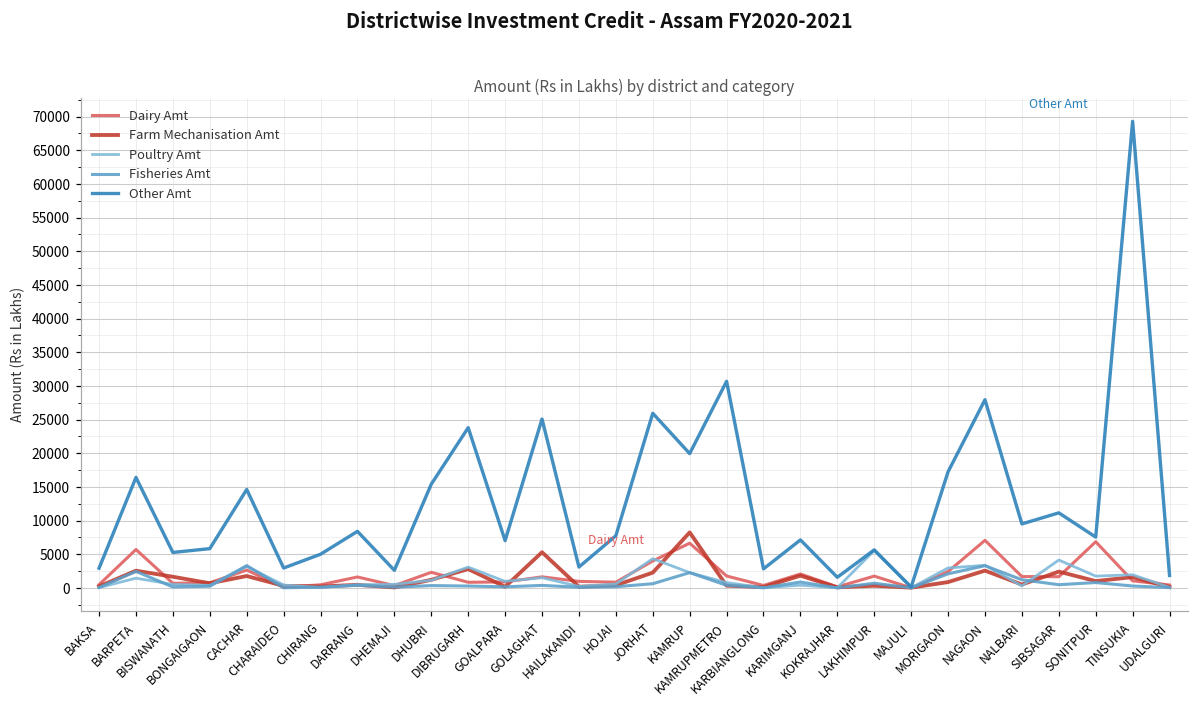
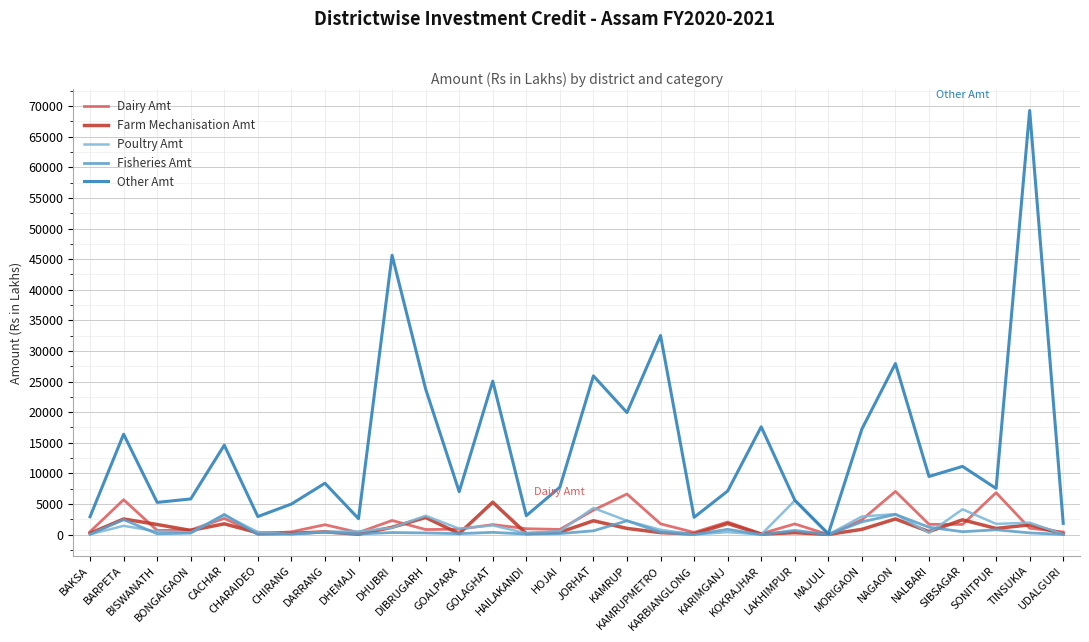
  {
    "Dairy Amt": {
      "BARPETA": 6000,
      "CACHAR": 3000,
      "DARRANG": 2000,
      "DHUBRI": 2000,
      "DIBRUGARH": 1000,
      "HAILAKANDI": 1000,
      "KAMRUP": 7000,
      "KAMRUPMETRO": 2000,
      "LAKHIMPUR": 2000,
      "NAGAON": 7000,
      "NALBARI": 2000,
      "SIBSAGAR": 2000,
      "SONITPUR": 7000,
      "TINSUKIA": 1000
    },
    "Farm Mechanisation Amt": {
      "BISWANATH": 2000,
      "CACHAR": 2000,
      "GOLAGHAT": 5000,
      "JORHAT": 2000,
-     "KAMRUP": 8000,
+     "KAMRUP": 1000,
      "MORIGAON": 1000,
      "NAGAON": 3000,
      "SIBSAGAR": 2000
    },
    "Other Amt": {
      "BAKSA": 3000,
      "BARPETA": 16000,
      "BISWANATH": 5000,
      "BONGAIGAON": 6000,
      "CACHAR": 15000,
      "CHARAIDEO": 3000,
      "CHIRANG": 5000,
      "DARRANG": 8000,
      "DHEMAJI": 3000,
-     "DHUBRI": 15000,
+     "DHUBRI": 46000,
      "DIBRUGARH": 24000,
      "GOALPARA": 7000,
      "GOLAGHAT": 25000,
      "HAILAKANDI": 3000,
      "HOJAI": 8000,
      "JORHAT": 26000,
      "KAMRUP": 20000,
-     "KAMRUPMETRO": 31000,
+     "KAMRUPMETRO": 33000,
      "KARBIANGLONG": 3000,
      "KARIMGANJ": 7000,
-     "KOKRAJHAR": 2000,
+     "KOKRAJHAR": 18000,
      "MORIGAON": 17000,
      "NAGAON": 28000,
      "NALBARI": 9000,
      "SIBSAGAR": 11000,
      "SONITPUR": 8000,
      "TINSUKIA": 69000,
      "UDALGURI": 2000
    }
  }
